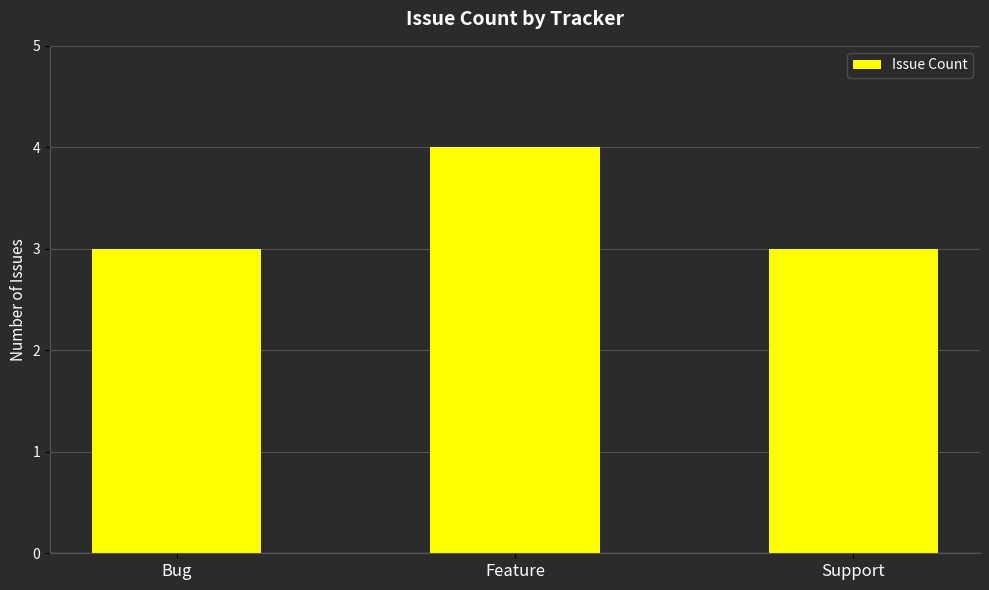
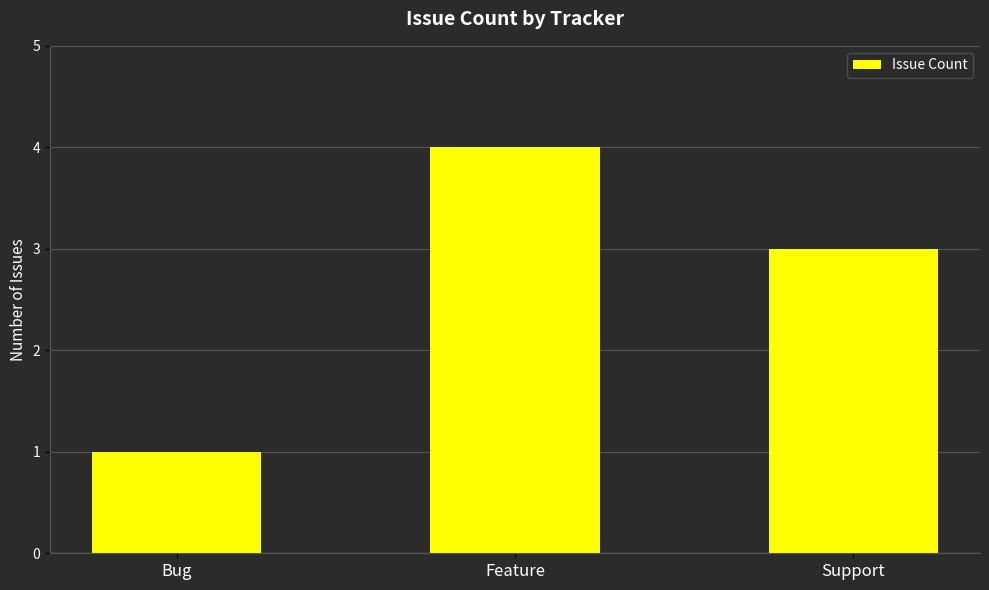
  {
-   "Bug": 3,
+   "Bug": 1,
    "Feature": 4,
    "Support": 3
  }
